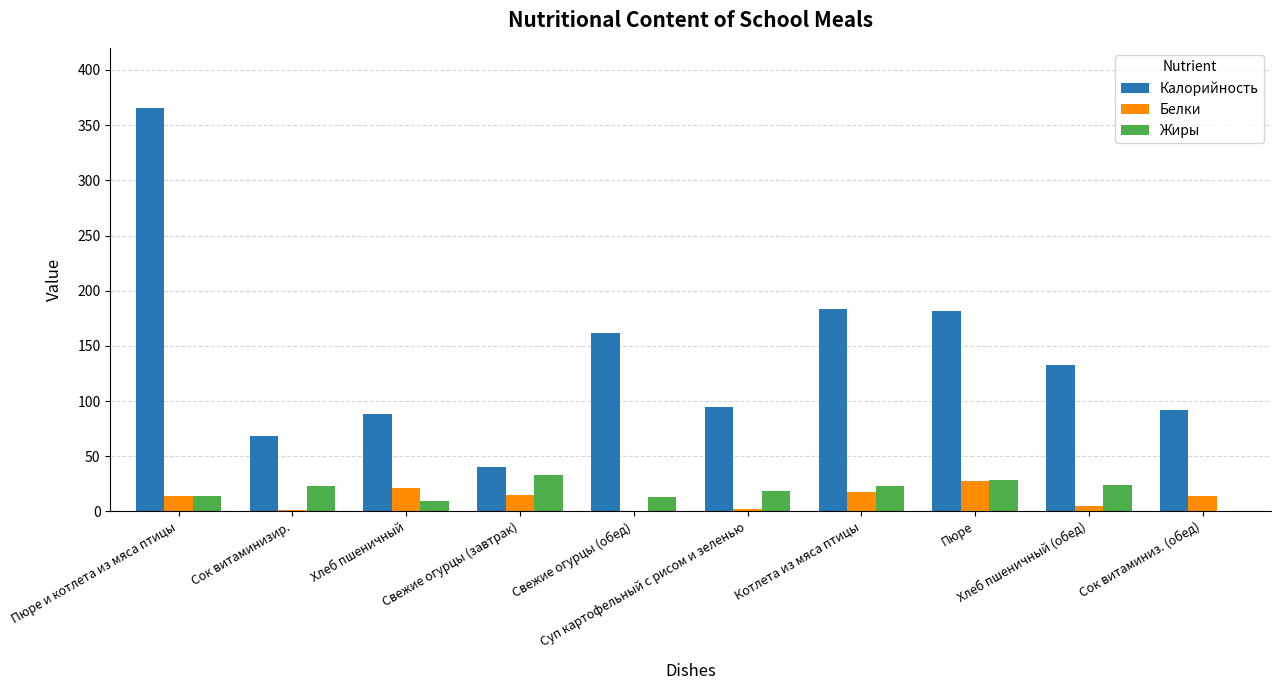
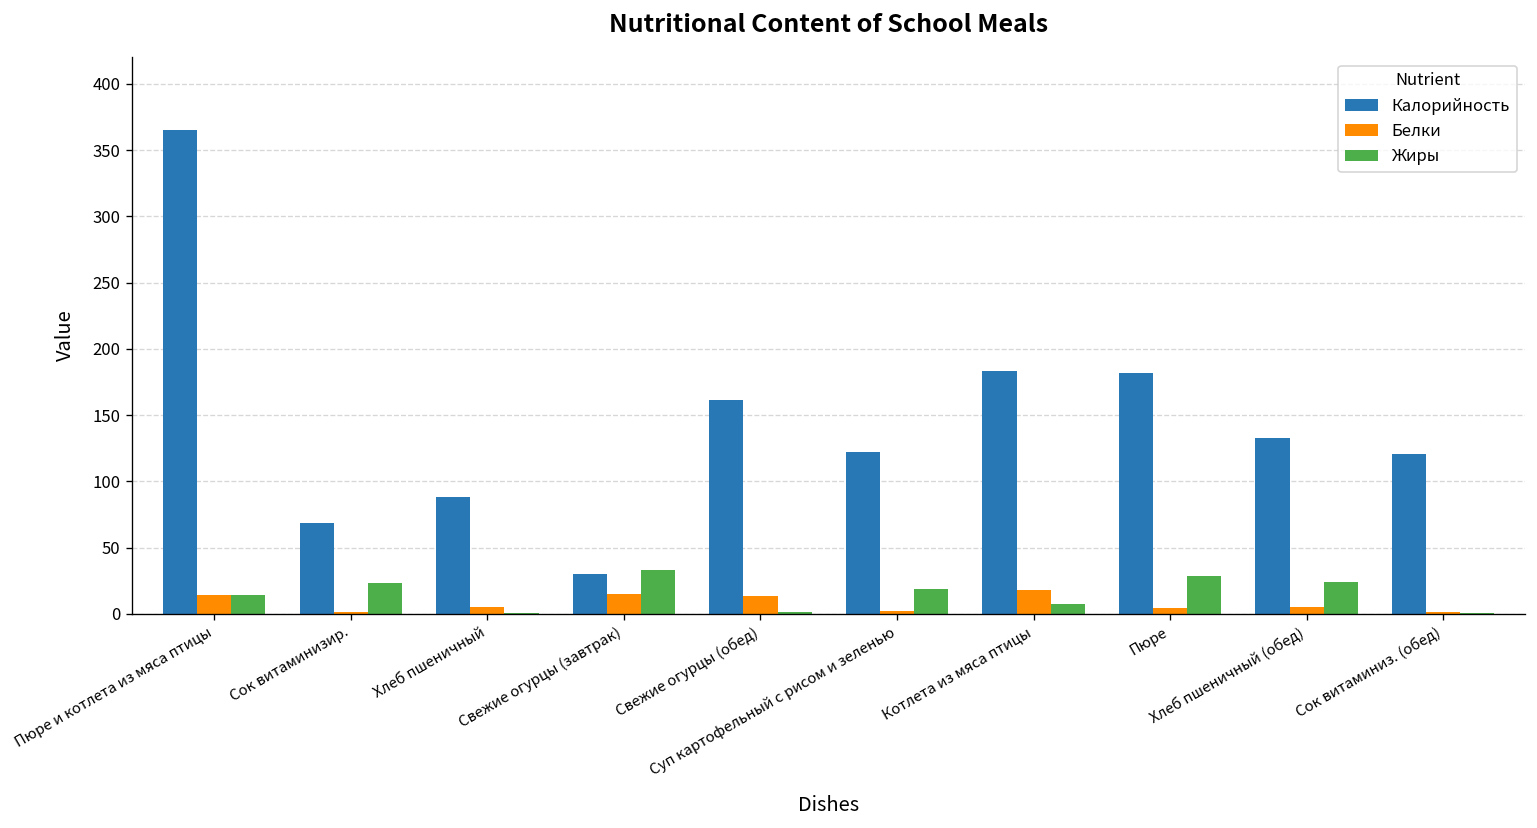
  {
    "Калорийность": {
      "Пюре и котлета из мяса птицы": 365,
      "Сок витаминизир.": 68,
      "Хлеб пшеничный": 88,
-     "Свежие огурцы (завтрак)": 40,
+     "Свежие огурцы (завтрак)": 30,
      "Свежие огурцы (обед)": 162,
-     "Суп картофельный с рисом и зеленью": 94,
+     "Суп картофельный с рисом и зеленью": 122,
      "Котлета из мяса птицы": 184,
      "Пюре": 182,
      "Хлеб пшеничный (обед)": 133,
-     "Сок витаминиз. (обед)": 92
+     "Сок витаминиз. (обед)": 120
    },
    "Белки": {
      "Пюре и котлета из мяса птицы": 14,
-     "Хлеб пшеничный": 21,
+     "Хлеб пшеничный": 5,
      "Свежие огурцы (завтрак)": 15,
-     "Свежие огурцы (обед)": 1,
+     "Свежие огурцы (обед)": 14,
      "Котлета из мяса птицы": 18,
-     "Пюре": 28,
+     "Пюре": 4,
      "Хлеб пшеничный (обед)": 5,
-     "Сок витаминиз. (обед)": 14
+     "Сок витаминиз. (обед)": 1
    },
    "Жиры": {
      "Пюре и котлета из мяса птицы": 14,
      "Сок витаминизир.": 23,
-     "Хлеб пшеничный": 10,
+     "Хлеб пшеничный": 1,
      "Свежие огурцы (завтрак)": 33,
-     "Свежие огурцы (обед)": 13,
+     "Свежие огурцы (обед)": 1,
      "Суп картофельный с рисом и зеленью": 19,
-     "Котлета из мяса птицы": 23,
+     "Котлета из мяса птицы": 8,
      "Пюре": 29,
      "Хлеб пшеничный (обед)": 24
    }
  }
